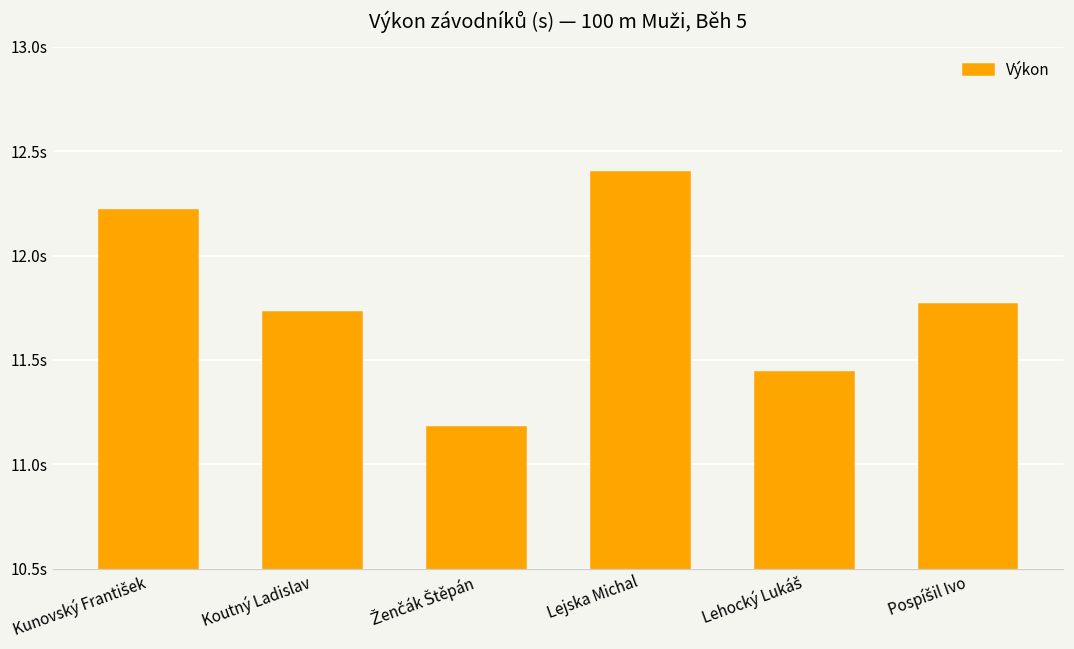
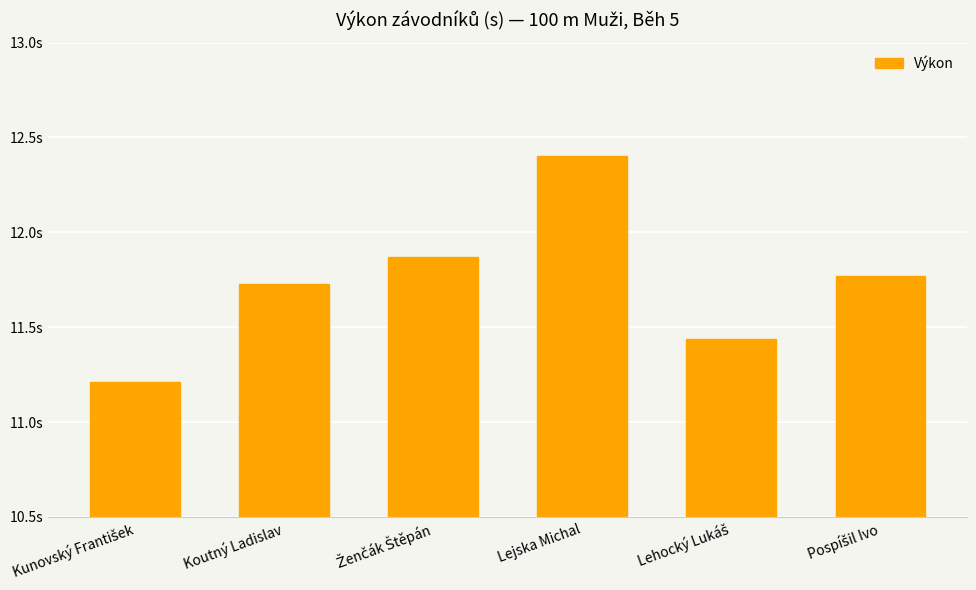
  {
-   "Kunovský František": "12.22s",
+   "Kunovský František": "11.21s",
    "Koutný Ladislav": "11.73s",
-   "Ženčák Štěpán": "11.18s",
+   "Ženčák Štěpán": "11.87s",
    "Lejska Michal": "12.40s",
    "Lehocký Lukáš": "11.44s",
    "Pospíšil Ivo": "11.77s"
  }
